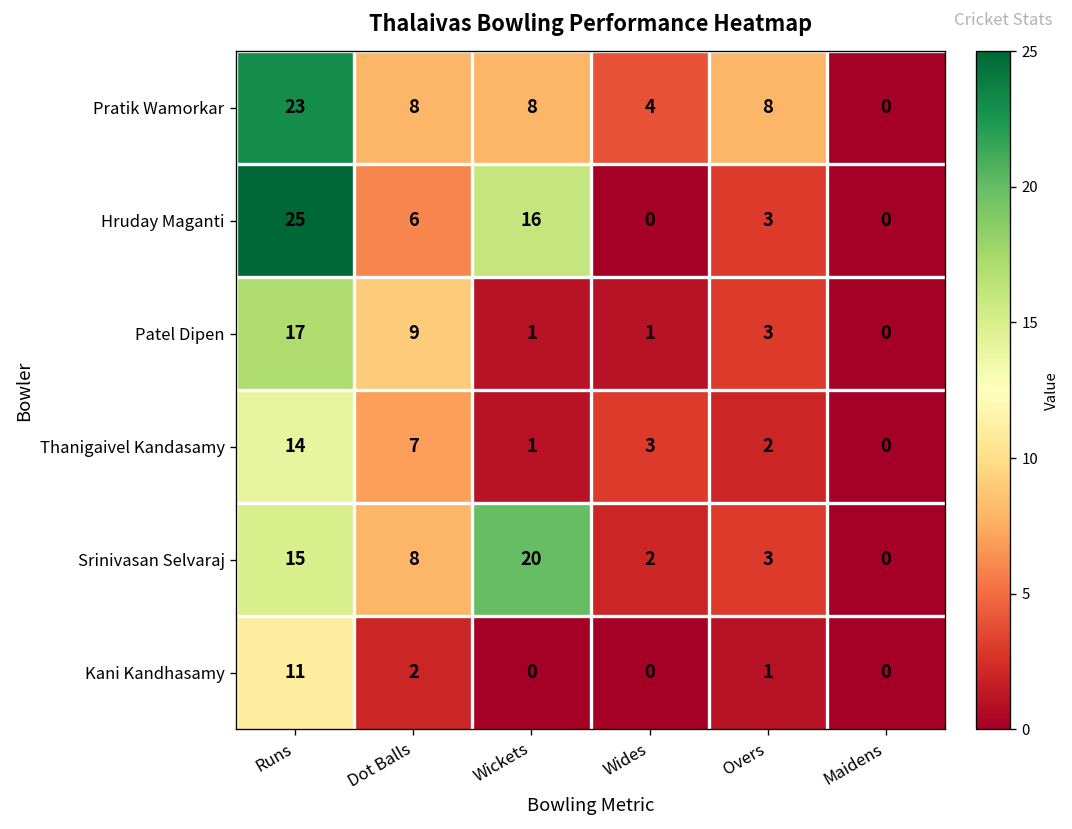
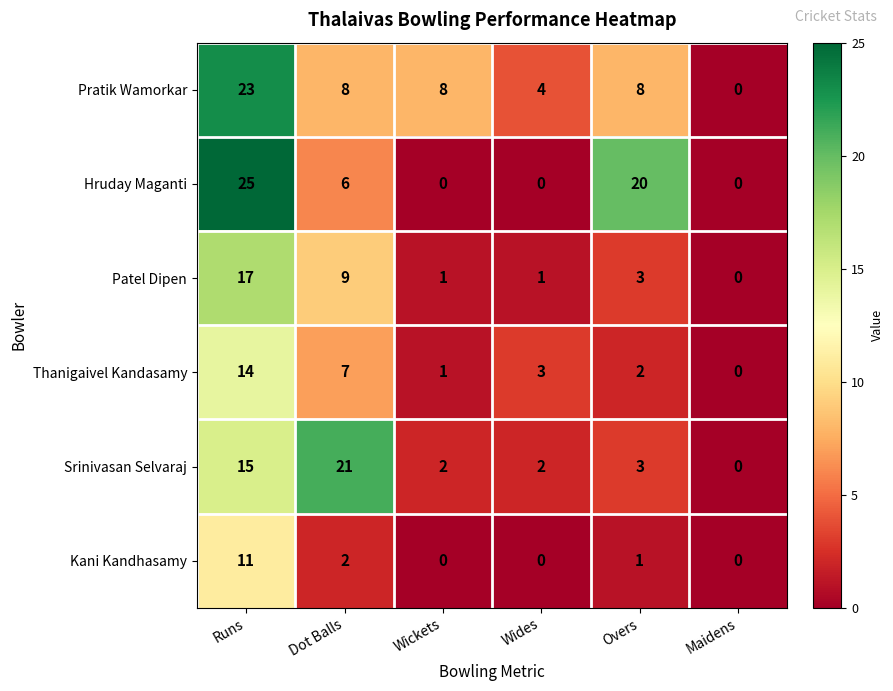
  {
    "Pratik Wamorkar": {
      "Runs": 23,
      "Dot Balls": 8,
      "Wickets": 8,
      "Wides": 4,
      "Overs": 8,
      "Maidens": 0
    },
    "Hruday Maganti": {
      "Runs": 25,
      "Dot Balls": 6,
-     "Wickets": 16,
+     "Wickets": 0,
      "Wides": 0,
-     "Overs": 3,
+     "Overs": 20,
      "Maidens": 0
    },
    "Patel Dipen": {
      "Runs": 17,
      "Dot Balls": 9,
      "Wickets": 1,
      "Wides": 1,
      "Overs": 3,
      "Maidens": 0
    },
    "Thanigaivel Kandasamy": {
      "Runs": 14,
      "Dot Balls": 7,
      "Wickets": 1,
      "Wides": 3,
      "Overs": 2,
      "Maidens": 0
    },
    "Srinivasan Selvaraj": {
      "Runs": 15,
-     "Dot Balls": 8,
-     "Wickets": 20,
+     "Dot Balls": 21,
+     "Wickets": 2,
      "Wides": 2,
      "Overs": 3,
      "Maidens": 0
    },
    "Kani Kandhasamy": {
      "Runs": 11,
      "Dot Balls": 2,
      "Wickets": 0,
      "Wides": 0,
      "Overs": 1,
      "Maidens": 0
    }
  }
